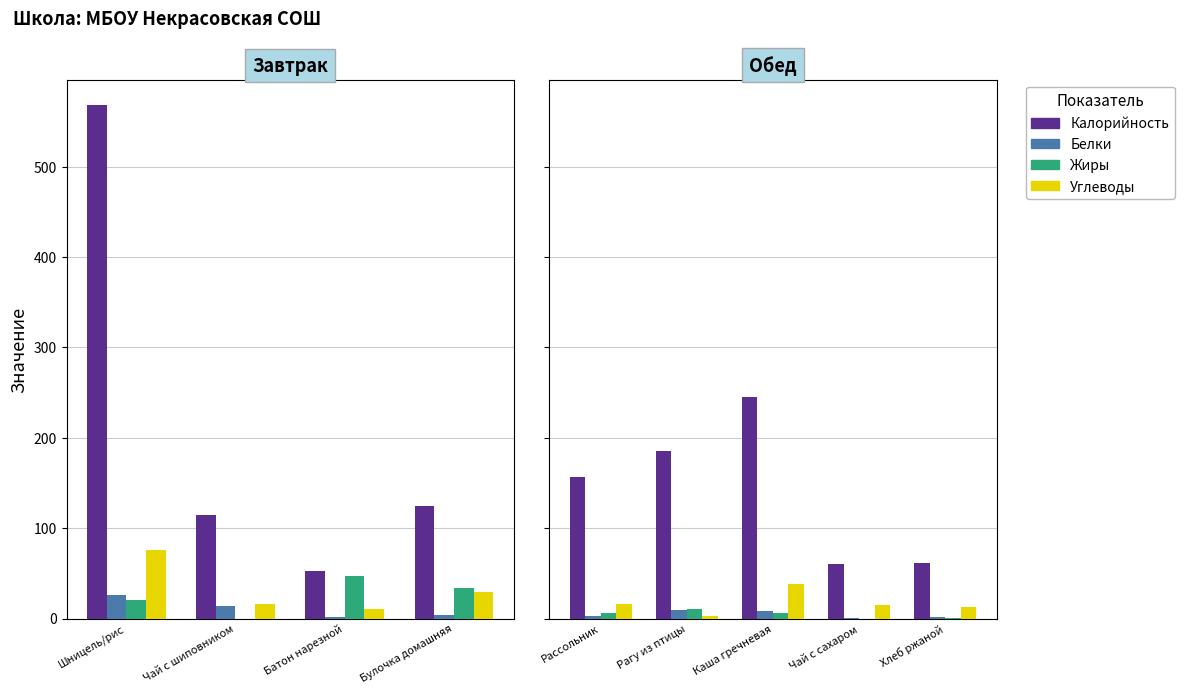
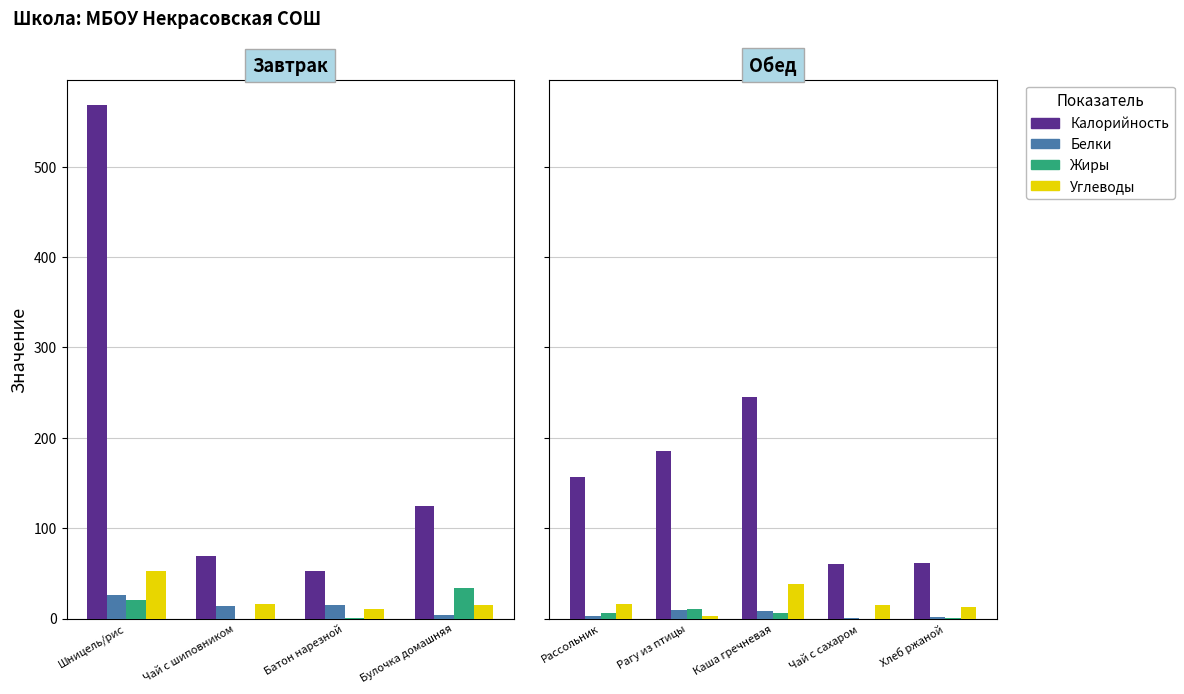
  {
    "Завтрак": {
      "Калорийность": {
        "Шницель/рис": 570,
-       "Чай с шиповником": 110,
+       "Чай с шиповником": 70,
        "Батон нарезной": 50,
        "Булочка домашняя": 120
      },
      "Белки": {
        "Шницель/рис": 30,
        "Чай с шиповником": 10,
-       "Батон нарезной": 0,
+       "Батон нарезной": 10,
        "Булочка домашняя": 0
      },
      "Жиры": {
        "Шницель/рис": 20,
-       "Батон нарезной": 50,
+       "Батон нарезной": 0,
        "Булочка домашняя": 30
      },
      "Углеводы": {
-       "Шницель/рис": 80,
+       "Шницель/рис": 50,
        "Чай с шиповником": 20,
        "Батон нарезной": 10,
-       "Булочка домашняя": 30
+       "Булочка домашняя": 10
      }
    }
  }
